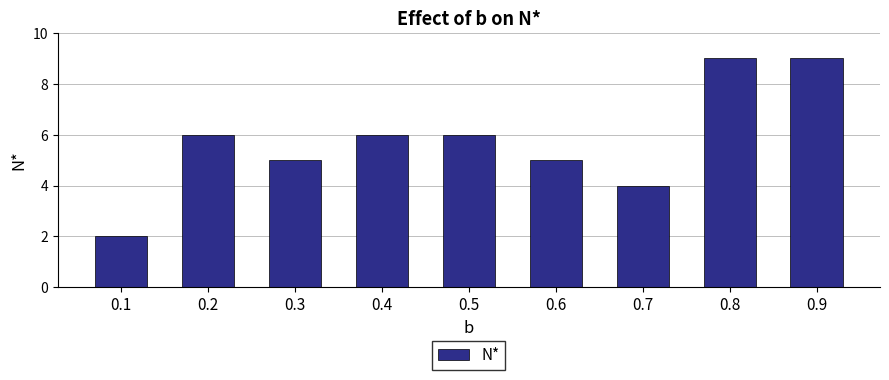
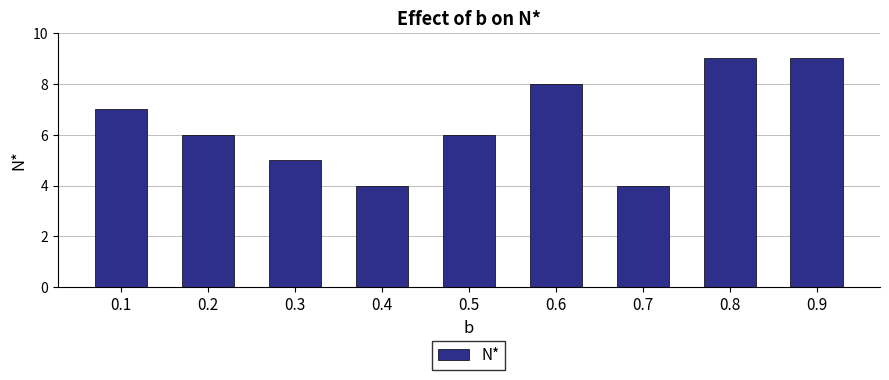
  {
-   "0.1": 2,
+   "0.1": 7,
    "0.2": 6,
    "0.3": 5,
-   "0.4": 6,
+   "0.4": 4,
    "0.5": 6,
-   "0.6": 5,
+   "0.6": 8,
    "0.7": 4,
    "0.8": 9,
    "0.9": 9
  }
